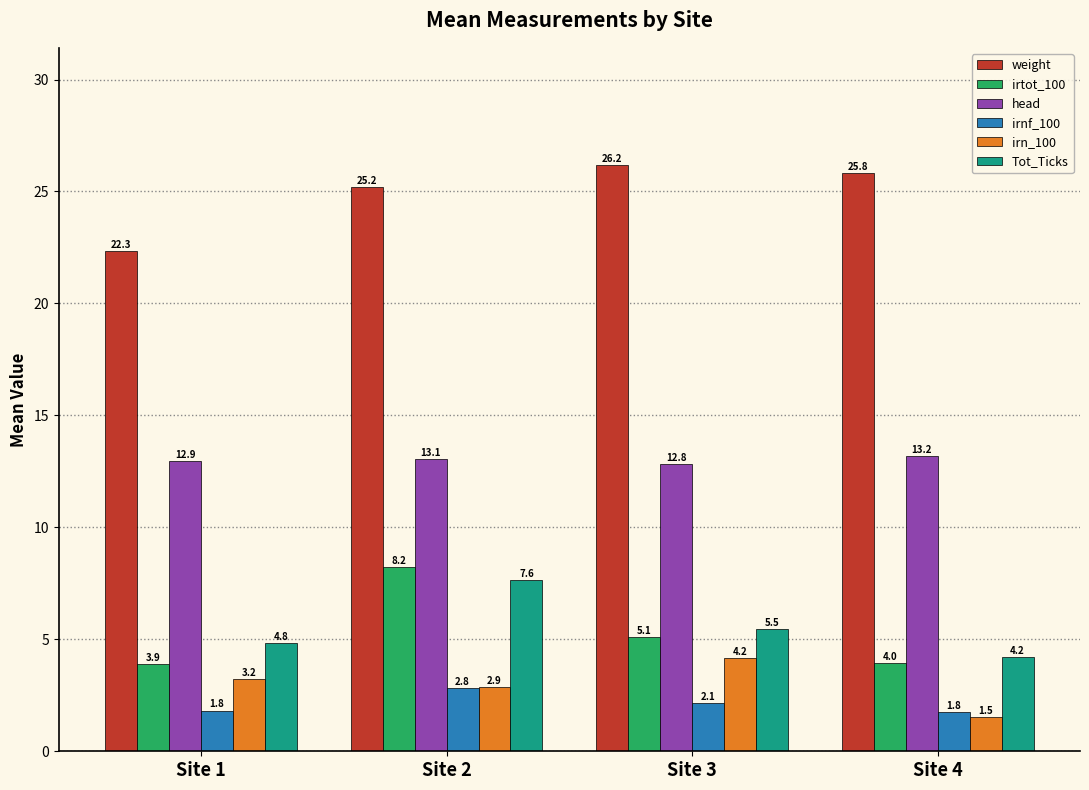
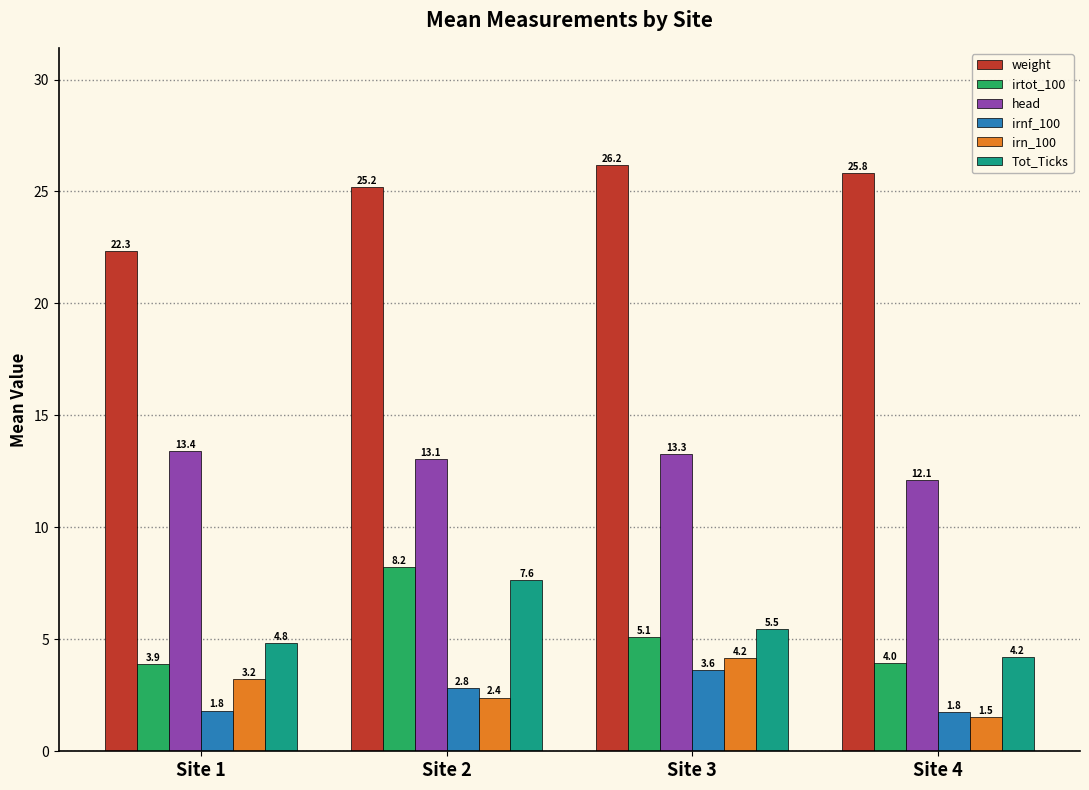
  {
    "weight": {
      "Site 1": 22.3,
      "Site 2": 25.2,
      "Site 3": 26.2,
      "Site 4": 25.8
    },
    "head": {
-     "Site 1": 12.9,
+     "Site 1": 13.4,
      "Site 2": 13.1,
-     "Site 3": 12.8,
-     "Site 4": 13.2
+     "Site 3": 13.3,
+     "Site 4": 12.1
    },
    "irnf_100": {
      "Site 1": 1.8,
      "Site 2": 2.8,
-     "Site 3": 2.1,
+     "Site 3": 3.6,
      "Site 4": 1.8
    },
    "irn_100": {
      "Site 1": 3.2,
-     "Site 2": 2.9,
+     "Site 2": 2.4,
      "Site 3": 4.2,
      "Site 4": 1.5
    }
  }
